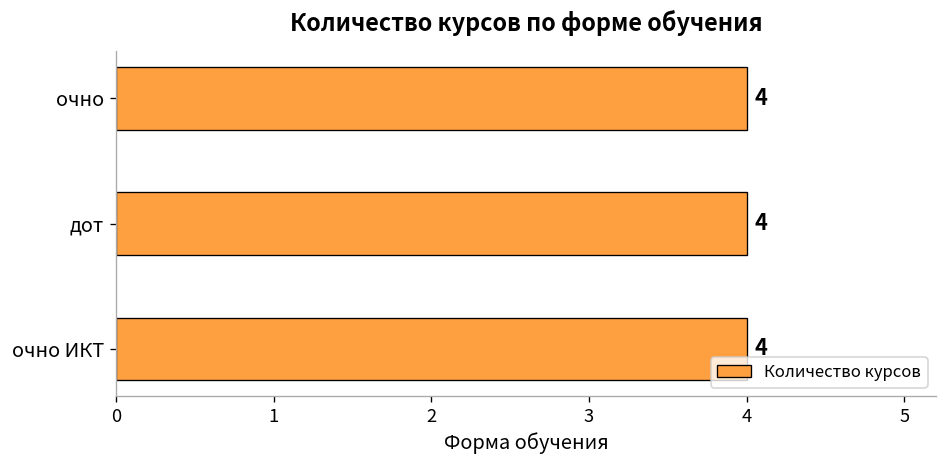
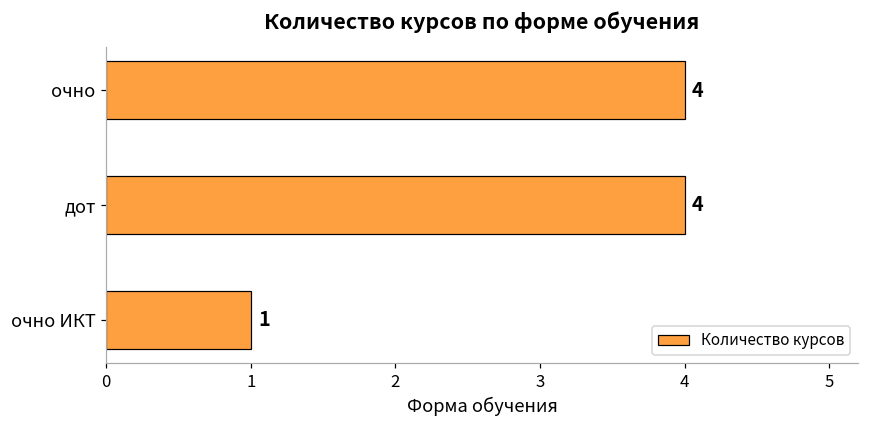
  {
-   "очно ИКТ": 4
+   "очно ИКТ": 1
  }
